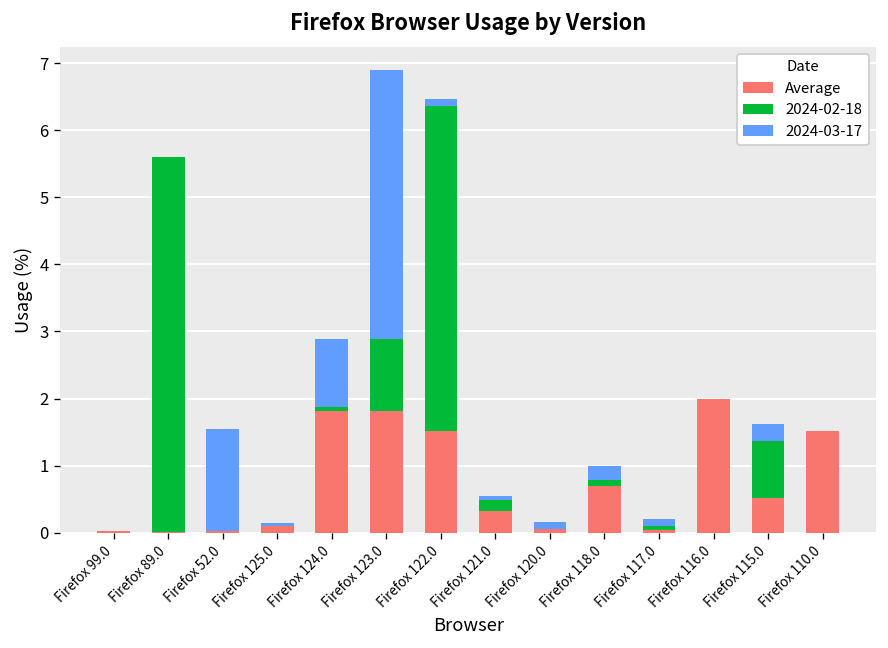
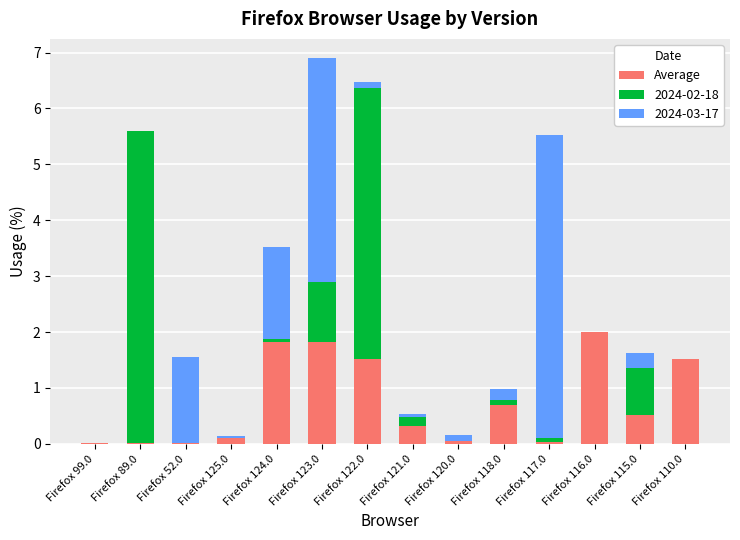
  {
    "Average": {
      "Firefox 125.0": 0.1,
      "Firefox 124.0": 1.8,
      "Firefox 123.0": 1.8,
      "Firefox 122.0": 1.5,
      "Firefox 121.0": 0.3,
      "Firefox 120.0": 0.1,
      "Firefox 118.0": 0.7,
      "Firefox 116.0": 2.0,
      "Firefox 115.0": 0.5,
      "Firefox 110.0": 1.5
    },
    "2024-02-18": {
      "Firefox 99.0": 0.0,
      "Firefox 89.0": 5.6,
      "Firefox 52.0": 0.0,
      "Firefox 125.0": 0.0,
      "Firefox 124.0": 0.1,
      "Firefox 123.0": 1.1,
      "Firefox 122.0": 4.9,
      "Firefox 121.0": 0.2,
      "Firefox 120.0": 0.0,
      "Firefox 118.0": 0.1,
      "Firefox 117.0": 0.1,
      "Firefox 116.0": 0.0,
      "Firefox 115.0": 0.9,
      "Firefox 110.0": 0.0
    },
    "2024-03-17": {
      "Firefox 99.0": 0.0,
      "Firefox 89.0": 0.0,
      "Firefox 52.0": 1.5,
      "Firefox 125.0": 0.1,
-     "Firefox 124.0": 1.0,
+     "Firefox 124.0": 1.6,
      "Firefox 123.0": 4.0,
      "Firefox 122.0": 0.1,
      "Firefox 121.0": 0.1,
      "Firefox 120.0": 0.1,
      "Firefox 118.0": 0.2,
-     "Firefox 117.0": 0.1,
+     "Firefox 117.0": 5.4,
      "Firefox 116.0": 0.0,
      "Firefox 115.0": 0.3,
      "Firefox 110.0": 0.0
    }
  }
